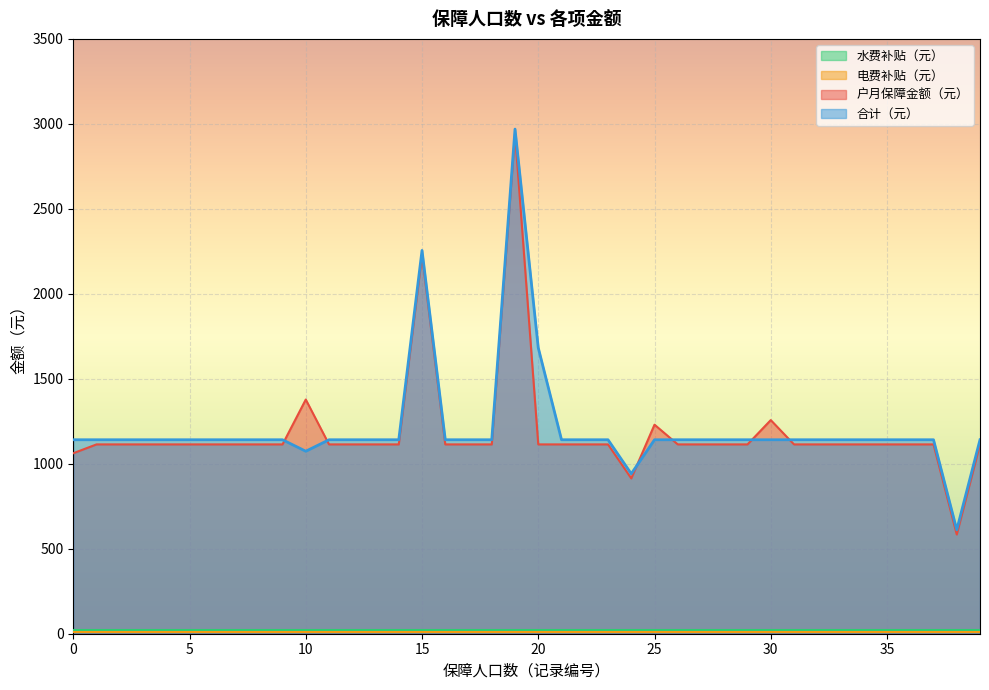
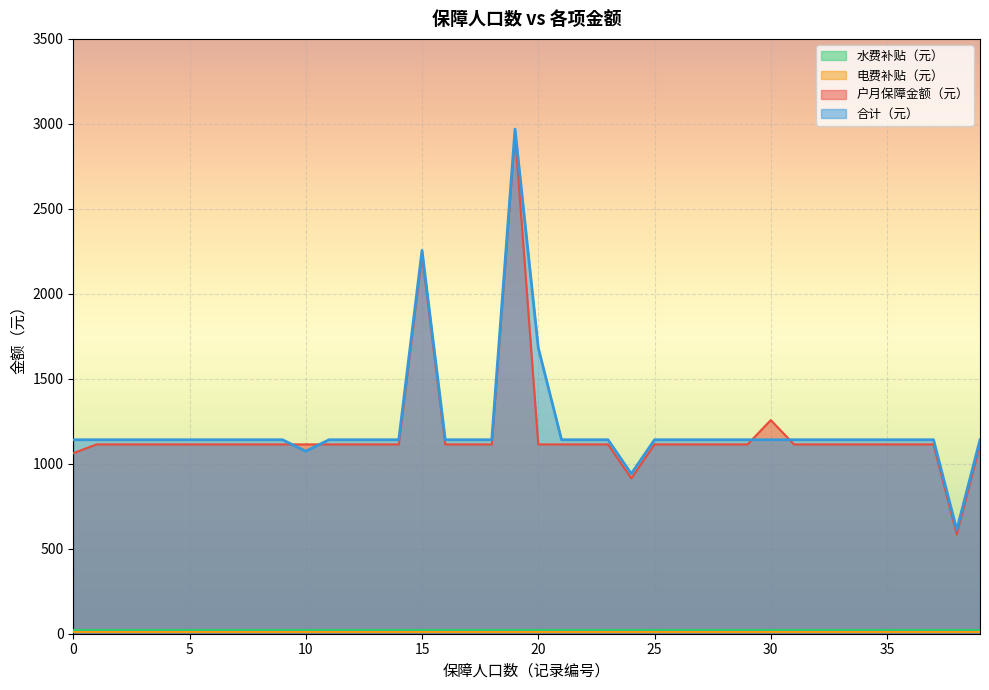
  {
    "户月保障金额（元）": {
      "0": 1060,
      "5": 1110,
-     "10": 1380,
+     "10": 1110,
      "15": 2230,
      "20": 1110,
-     "25": 1230,
+     "25": 1110,
      "30": 1260,
      "35": 1110
    },
    "合计（元）": {
      "0": 1140,
      "5": 1140,
      "10": 1070,
      "15": 2260,
      "20": 1680,
      "25": 1140,
      "30": 1140,
      "35": 1140
    }
  }
